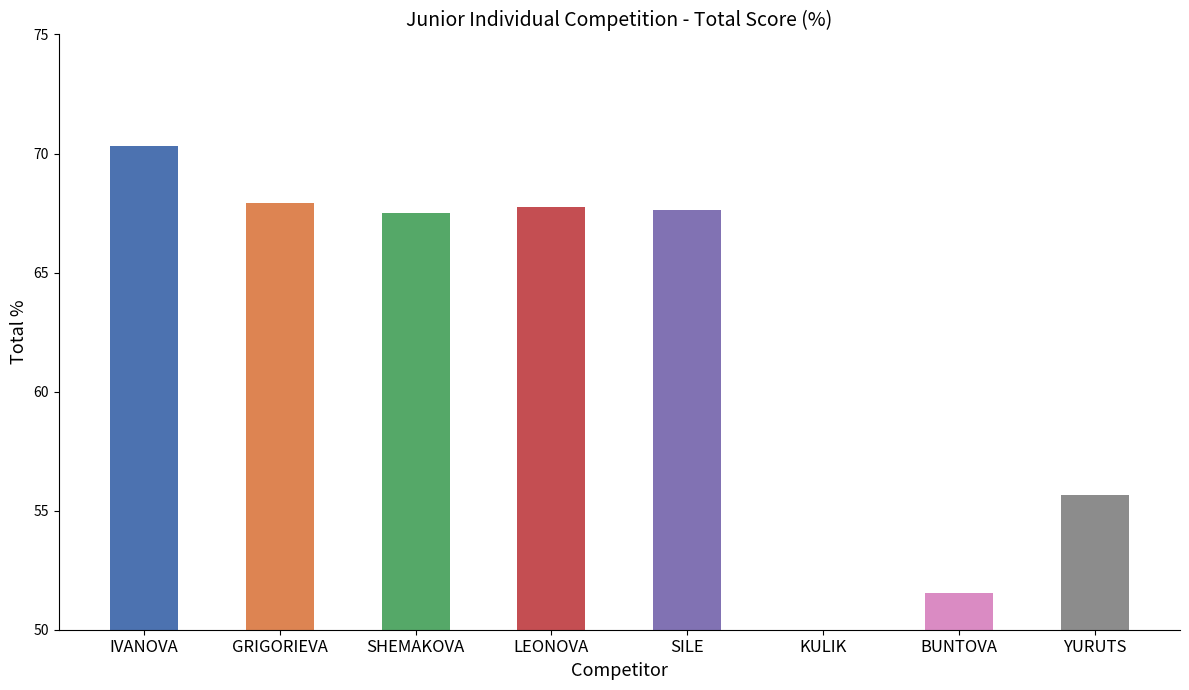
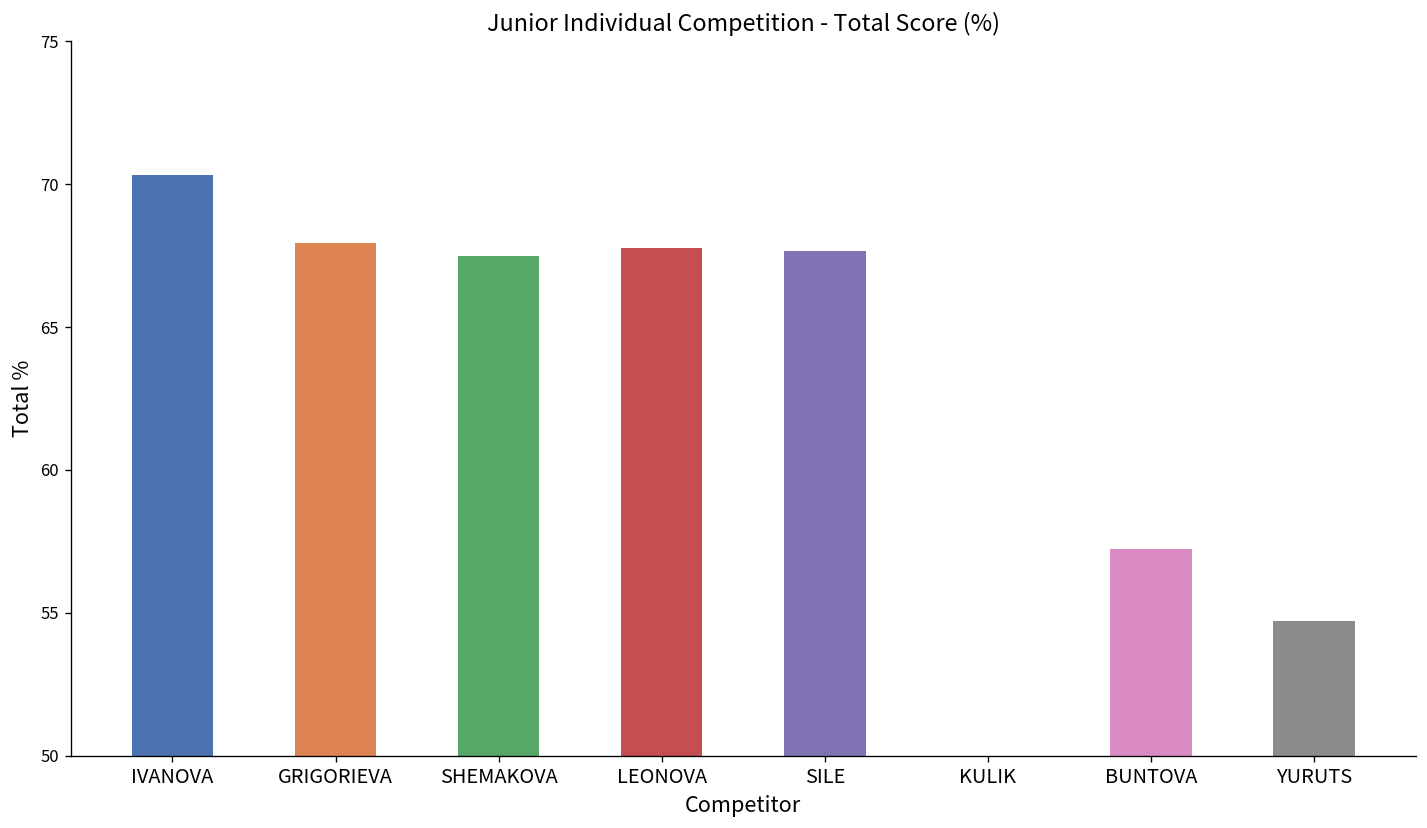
  {
    "IVANOVA": 70.3,
    "GRIGORIEVA": 67.9,
    "SHEMAKOVA": 67.5,
    "LEONOVA": 67.8,
    "SILE": 67.6,
-   "BUNTOVA": 51.6,
-   "YURUTS": 55.6
+   "BUNTOVA": 57.2,
+   "YURUTS": 54.7
  }
